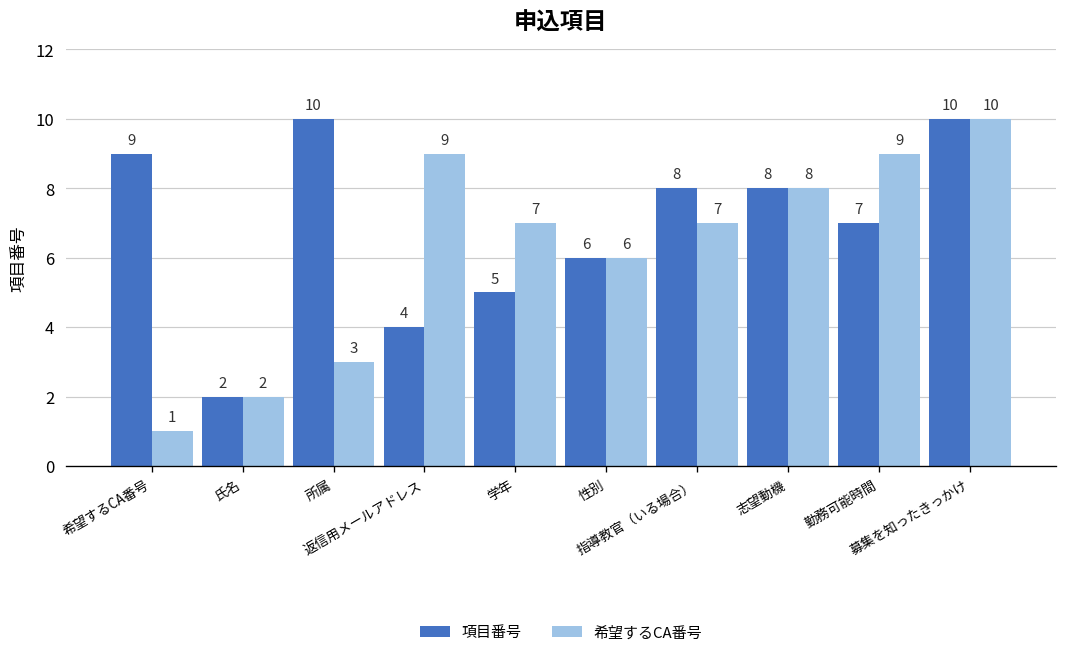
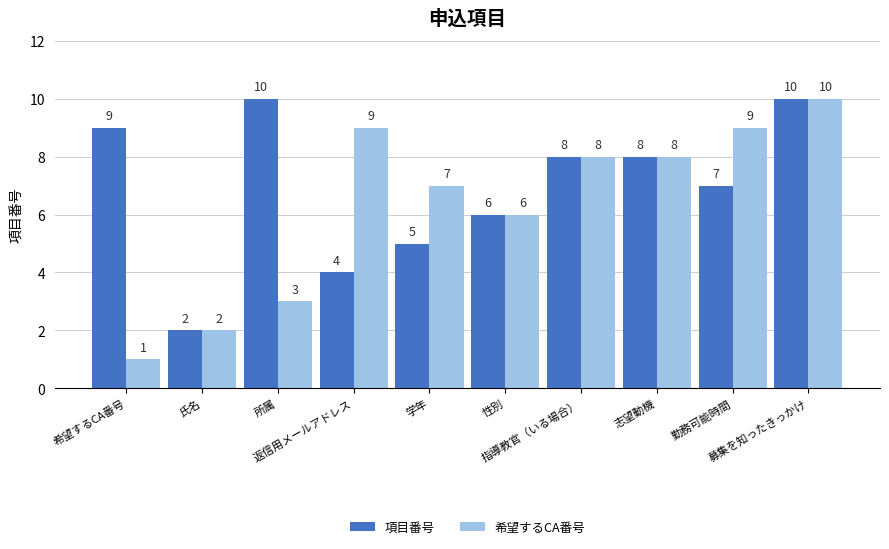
  {
    "項目番号": {
      "希望するCA番号": 9,
      "氏名": 2,
      "所属": 10,
      "返信用メールアドレス": 4,
      "学年": 5,
      "性別": 6,
      "指導教官（いる場合）": 8,
      "志望動機": 8,
      "勤務可能時間": 7,
      "募集を知ったきっかけ": 10
    },
    "希望するCA番号": {
      "希望するCA番号": 1,
      "氏名": 2,
      "所属": 3,
      "返信用メールアドレス": 9,
      "学年": 7,
      "性別": 6,
-     "指導教官（いる場合）": 7,
+     "指導教官（いる場合）": 8,
      "志望動機": 8,
      "勤務可能時間": 9,
      "募集を知ったきっかけ": 10
    }
  }
